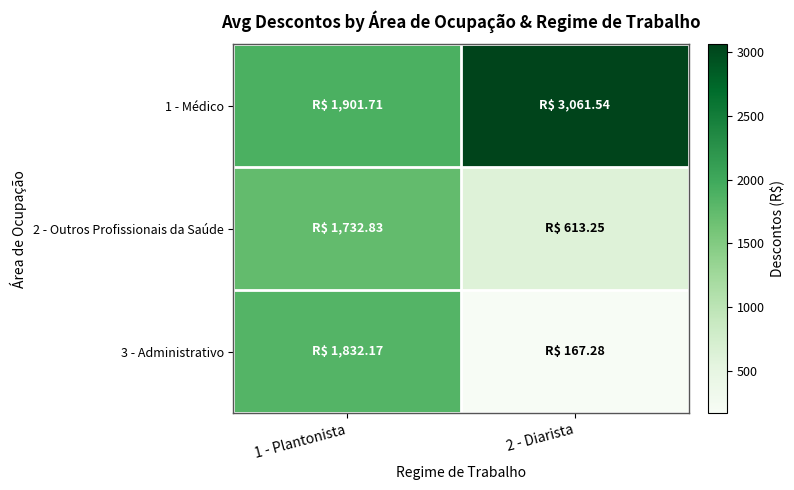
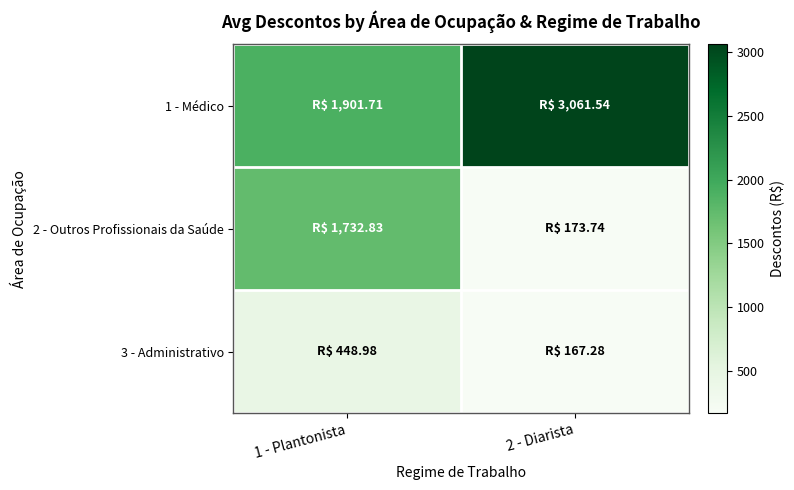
  {
    "1 - Médico": {
      "1 - Plantonista": "1,901.71",
      "2 - Diarista": "3,061.54"
    },
    "2 - Outros Profissionais da Saúde": {
      "1 - Plantonista": "1,732.83",
-     "2 - Diarista": "613.25"
+     "2 - Diarista": "173.74"
    },
    "3 - Administrativo": {
-     "1 - Plantonista": "1,832.17",
+     "1 - Plantonista": "448.98",
      "2 - Diarista": "167.28"
    }
  }
